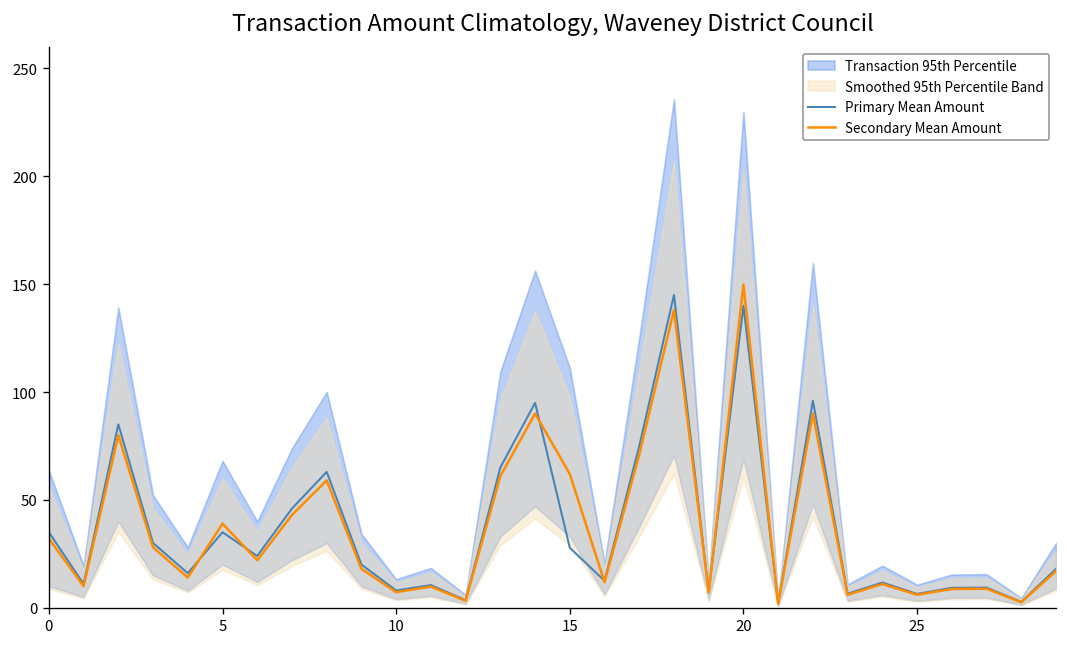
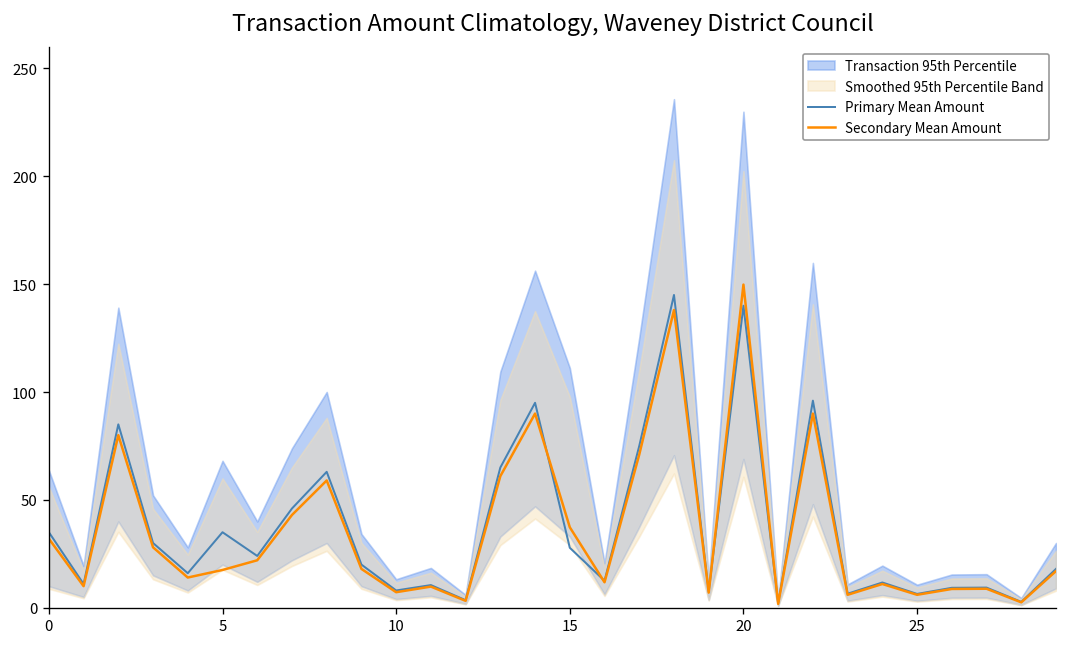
  {
    "Primary Mean Amount": {
      "0": 35,
      "5": 35,
      "15": 28,
      "20": 140
    },
    "Secondary Mean Amount": {
      "0": 32,
-     "5": 39,
-     "15": 62,
+     "5": 18,
+     "15": 37,
      "20": 150
    }
  }
